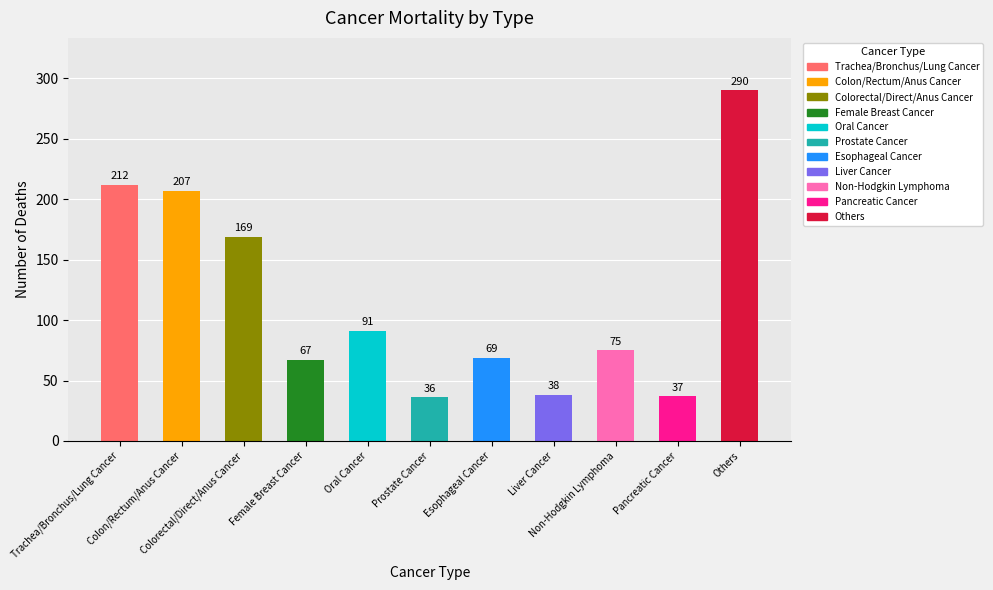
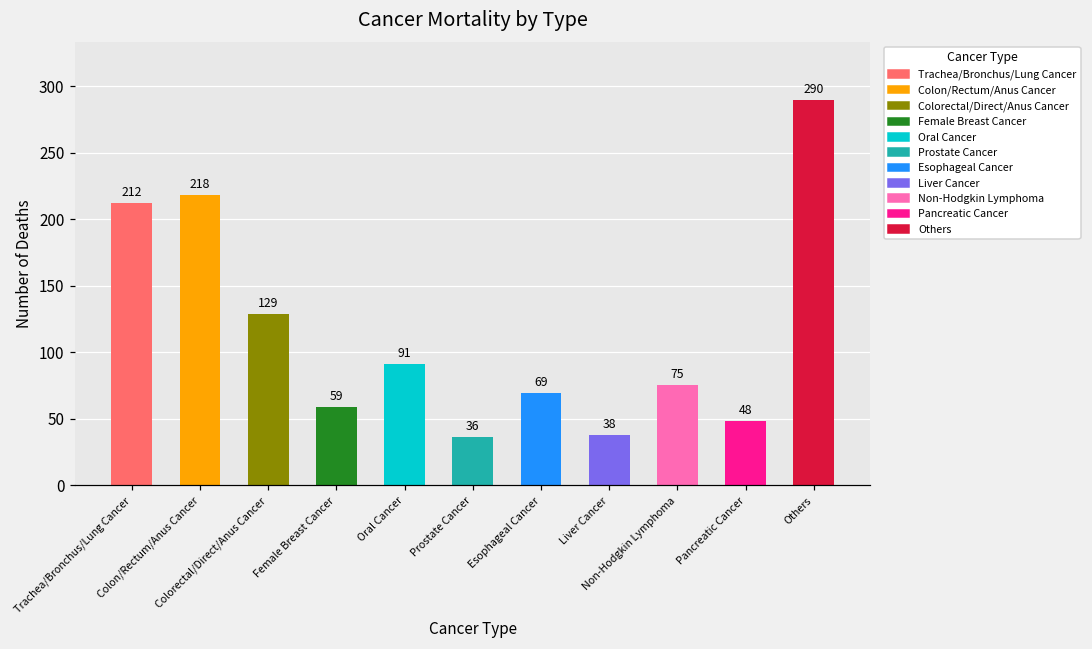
  {
    "Trachea/Bronchus/Lung Cancer": 212,
-   "Colon/Rectum/Anus Cancer": 207,
-   "Colorectal/Direct/Anus Cancer": 169,
-   "Female Breast Cancer": 67,
+   "Colon/Rectum/Anus Cancer": 218,
+   "Colorectal/Direct/Anus Cancer": 129,
+   "Female Breast Cancer": 59,
    "Oral Cancer": 91,
    "Prostate Cancer": 36,
    "Esophageal Cancer": 69,
    "Liver Cancer": 38,
    "Non-Hodgkin Lymphoma": 75,
-   "Pancreatic Cancer": 37,
+   "Pancreatic Cancer": 48,
    "Others": 290
  }
